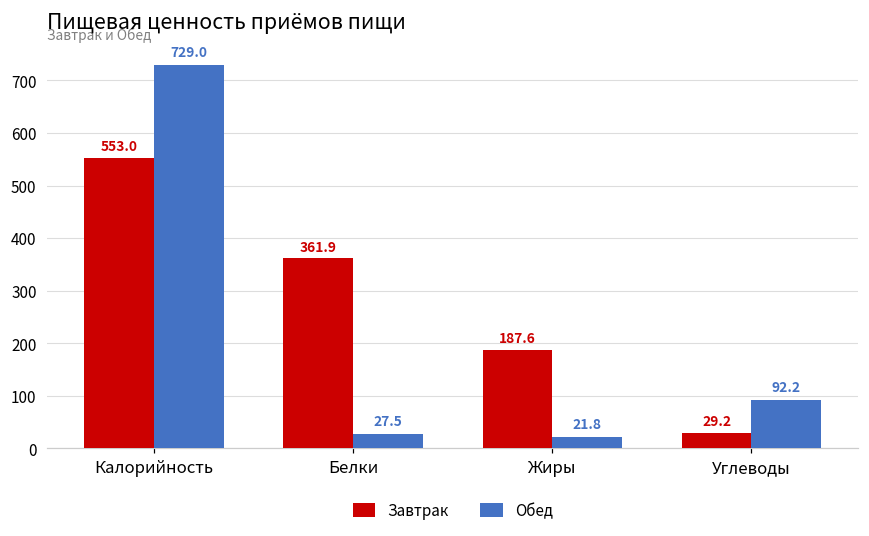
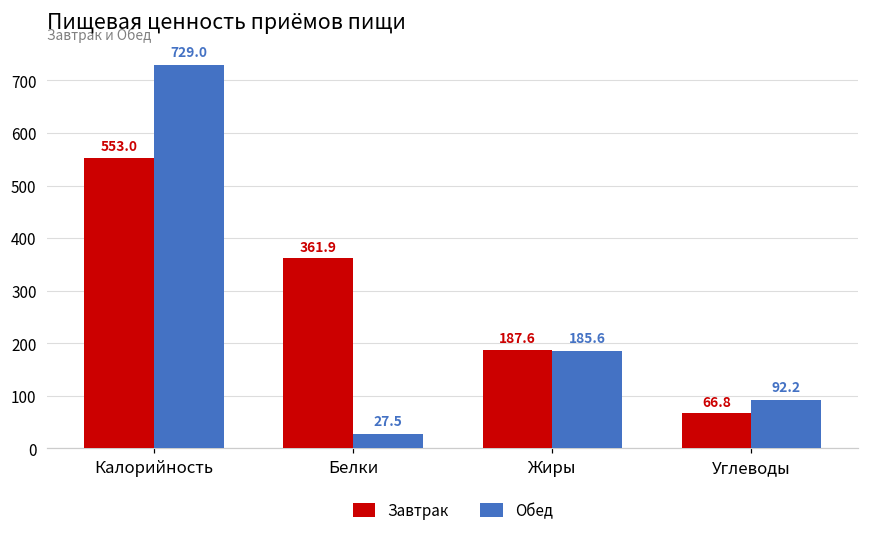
  {
    "Завтрак": {
      "Калорийность": 553.0,
      "Белки": 361.9,
      "Жиры": 187.6,
-     "Углеводы": 29.2
+     "Углеводы": 66.8
    },
    "Обед": {
      "Калорийность": 729.0,
      "Белки": 27.5,
-     "Жиры": 21.8,
+     "Жиры": 185.6,
      "Углеводы": 92.2
    }
  }
